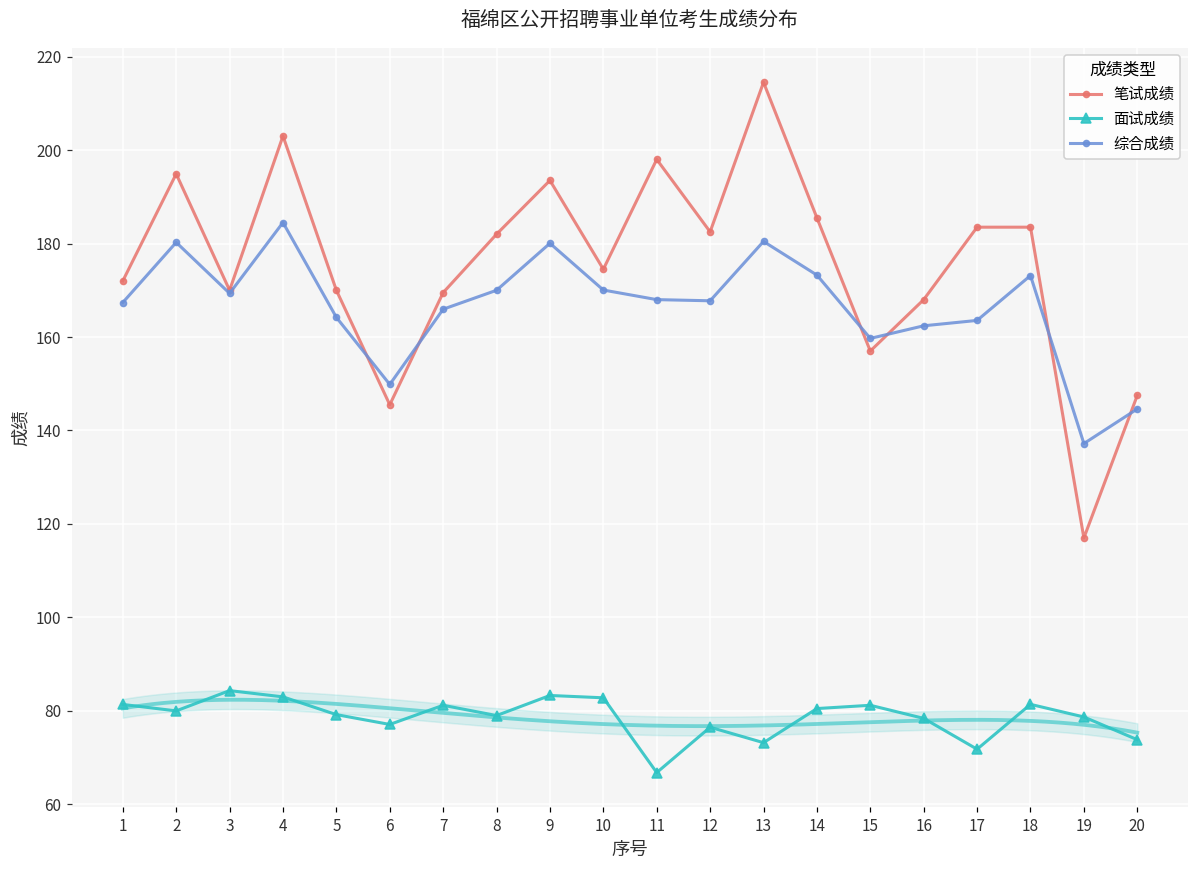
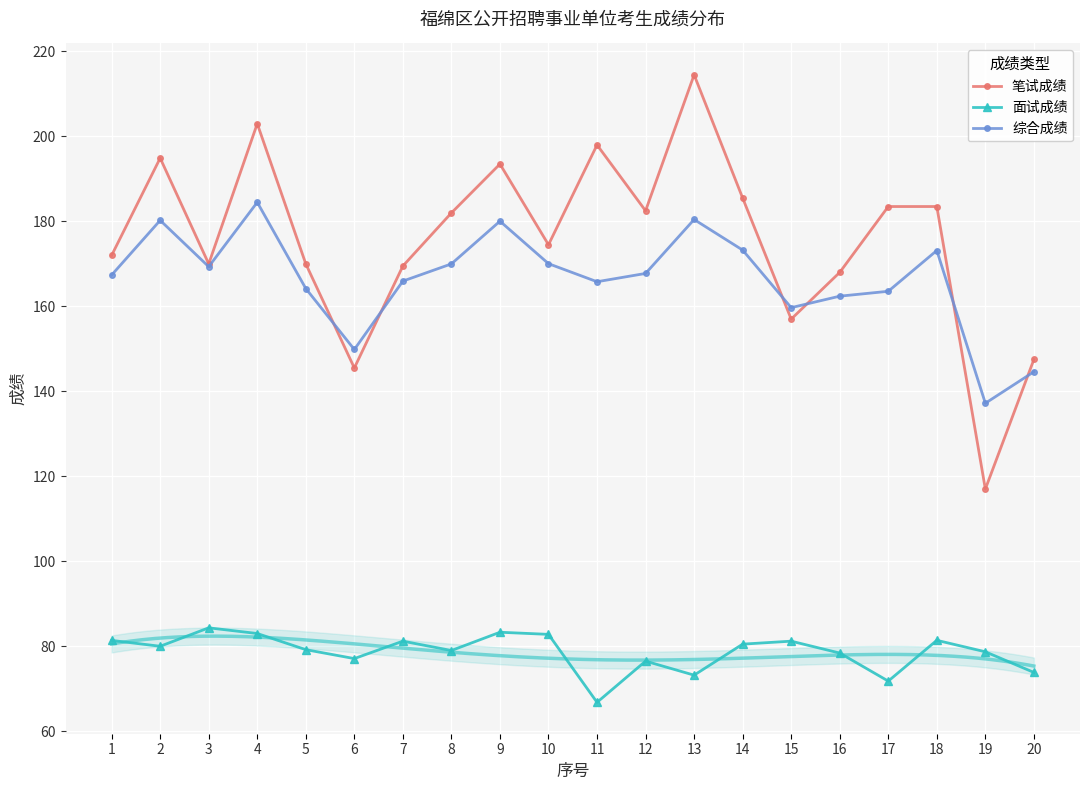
  {
    "笔试成绩": {
      "1": 172,
      "2": 195,
      "3": 170,
      "4": 203,
      "5": 170,
      "6": 146,
      "7": 170,
      "8": 182,
      "9": 194,
      "10": 175,
      "11": 198,
      "12": 183,
      "13": 215,
      "14": 186,
      "15": 157,
      "16": 168,
      "17": 184,
      "18": 184,
      "19": 117,
      "20": 148
    },
    "综合成绩": {
      "1": 167,
      "2": 180,
      "3": 169,
      "4": 185,
      "5": 164,
      "6": 150,
      "7": 166,
      "8": 170,
      "9": 180,
      "10": 170,
-     "11": 168,
+     "11": 166,
      "12": 168,
      "13": 180,
      "14": 173,
      "15": 160,
      "16": 162,
      "17": 164,
      "18": 173,
      "19": 137,
      "20": 145
    }
  }
